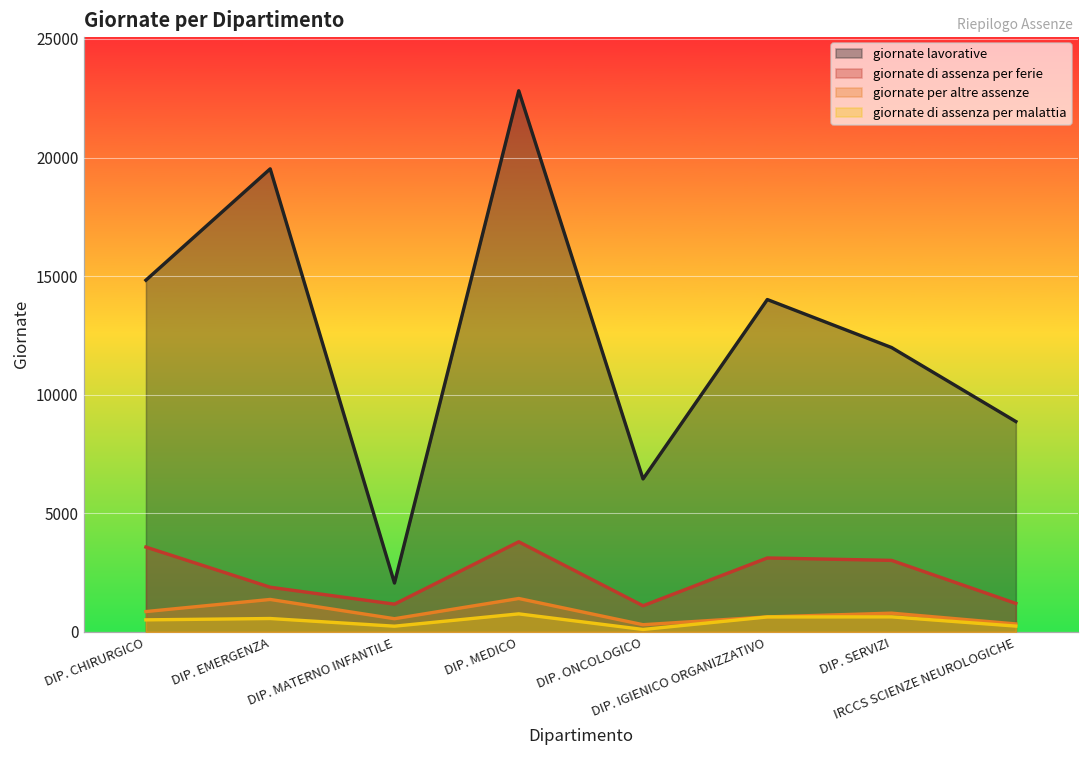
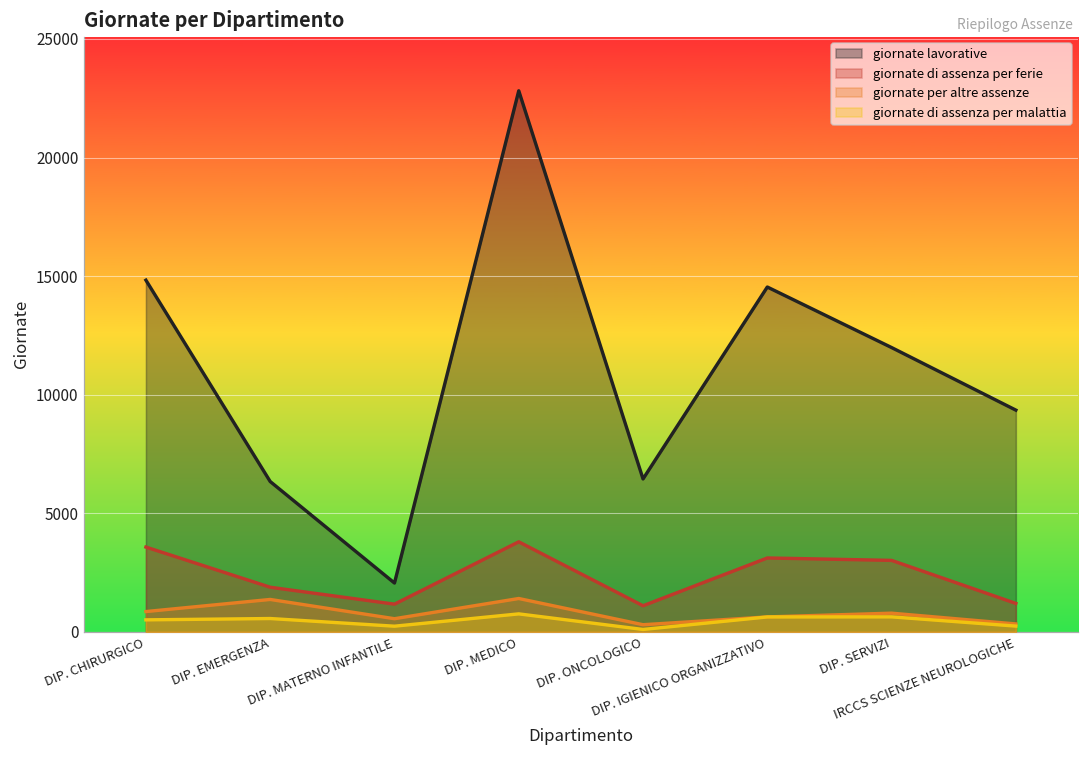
  {
    "giornate lavorative": {
      "DIP. CHIRURGICO": 14800,
-     "DIP. EMERGENZA": 19500,
+     "DIP. EMERGENZA": 6300,
      "DIP. MATERNO INFANTILE": 2100,
      "DIP. MEDICO": 22800,
      "DIP. ONCOLOGICO": 6400,
-     "DIP. IGIENICO ORGANIZZATIVO": 14000,
+     "DIP. IGIENICO ORGANIZZATIVO": 14500,
      "DIP. SERVIZI": 12000,
-     "IRCCS SCIENZE NEUROLOGICHE": 8900
+     "IRCCS SCIENZE NEUROLOGICHE": 9400
    }
  }
